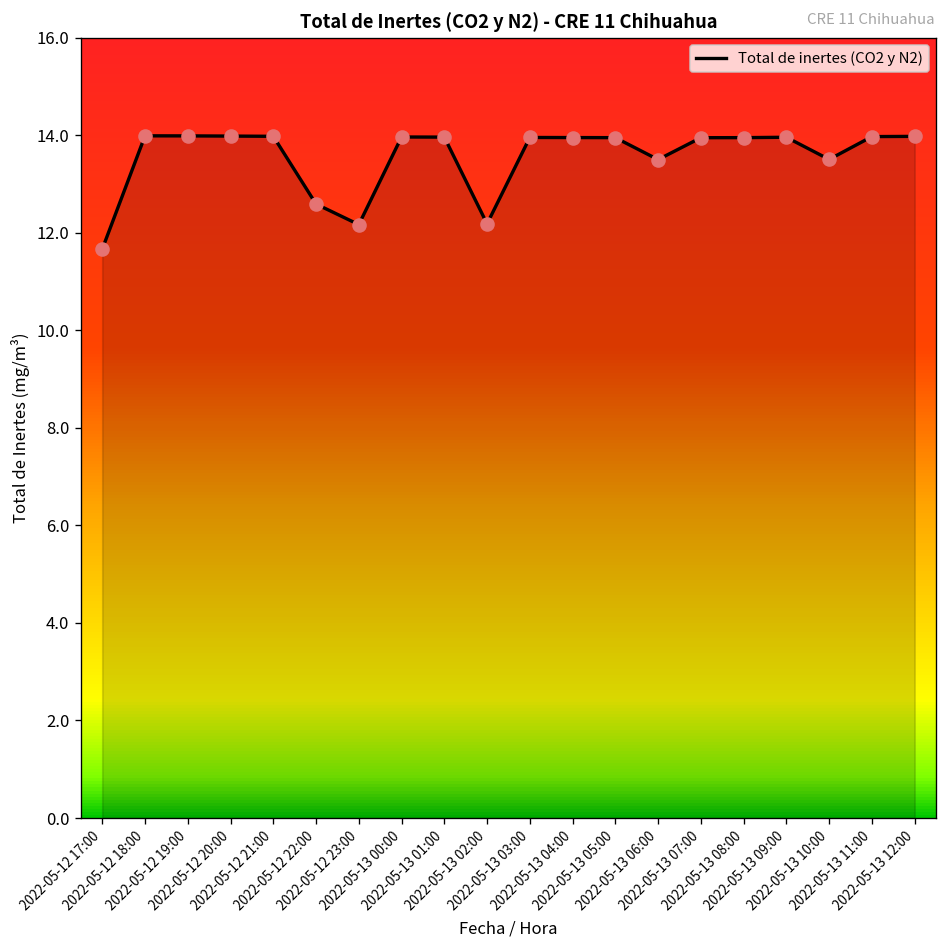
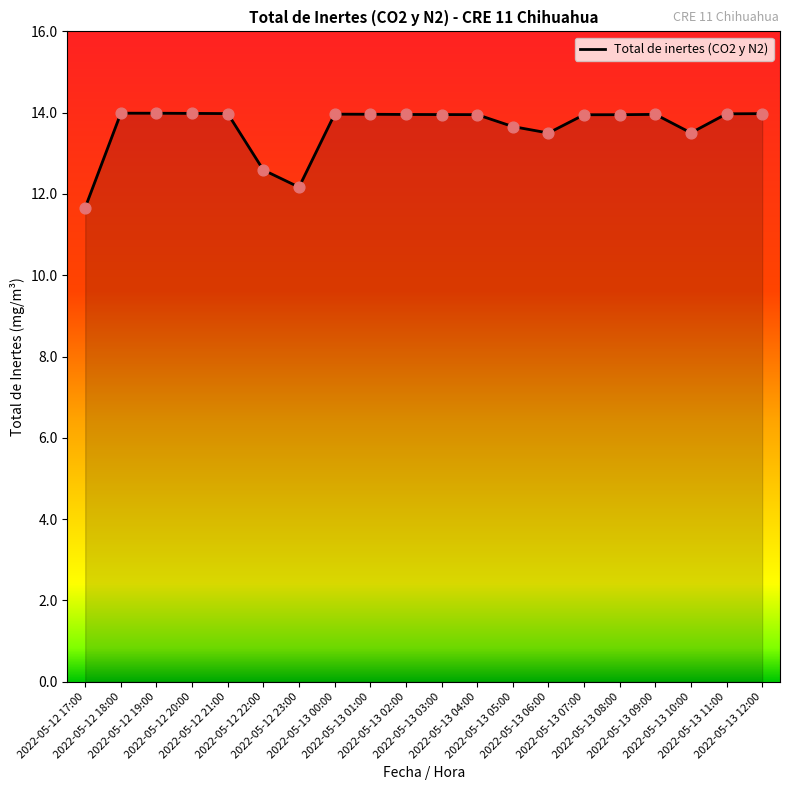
  {
    "2022-05-12 17:00": 11.7,
    "2022-05-12 18:00": 14.0,
    "2022-05-12 19:00": 14.0,
    "2022-05-12 20:00": 14.0,
    "2022-05-12 21:00": 14.0,
    "2022-05-12 22:00": 12.6,
    "2022-05-12 23:00": 12.2,
    "2022-05-13 00:00": 14.0,
    "2022-05-13 01:00": 14.0,
-   "2022-05-13 02:00": 12.2,
+   "2022-05-13 02:00": 14.0,
    "2022-05-13 03:00": 14.0,
    "2022-05-13 04:00": 14.0,
-   "2022-05-13 05:00": 14.0,
+   "2022-05-13 05:00": 13.7,
    "2022-05-13 06:00": 13.5,
    "2022-05-13 07:00": 13.9,
    "2022-05-13 08:00": 14.0,
    "2022-05-13 09:00": 14.0,
    "2022-05-13 10:00": 13.5,
    "2022-05-13 11:00": 14.0,
    "2022-05-13 12:00": 14.0
  }
